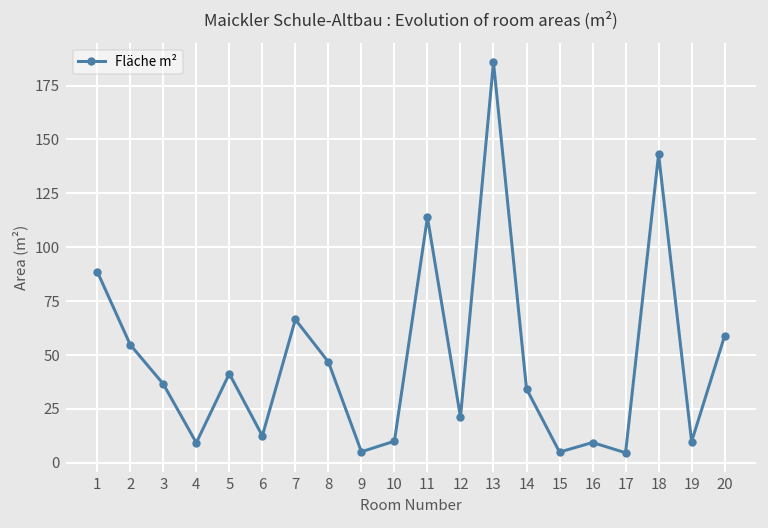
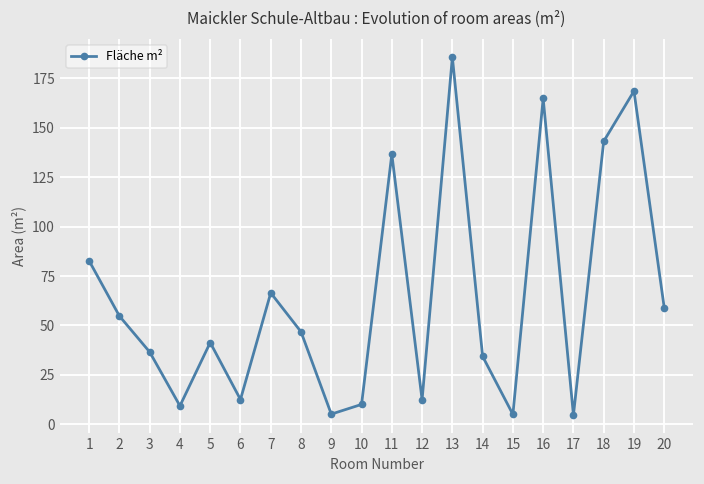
  {
-   "1": 89,
+   "1": 83,
    "2": 55,
    "3": 37,
    "4": 9,
    "5": 41,
    "6": 13,
    "7": 67,
    "8": 47,
    "9": 5,
    "10": 10,
-   "11": 114,
-   "12": 21,
+   "11": 137,
+   "12": 12,
    "13": 186,
    "14": 34,
    "15": 5,
-   "16": 9,
+   "16": 165,
    "17": 5,
    "18": 143,
-   "19": 10,
+   "19": 169,
    "20": 59
  }
